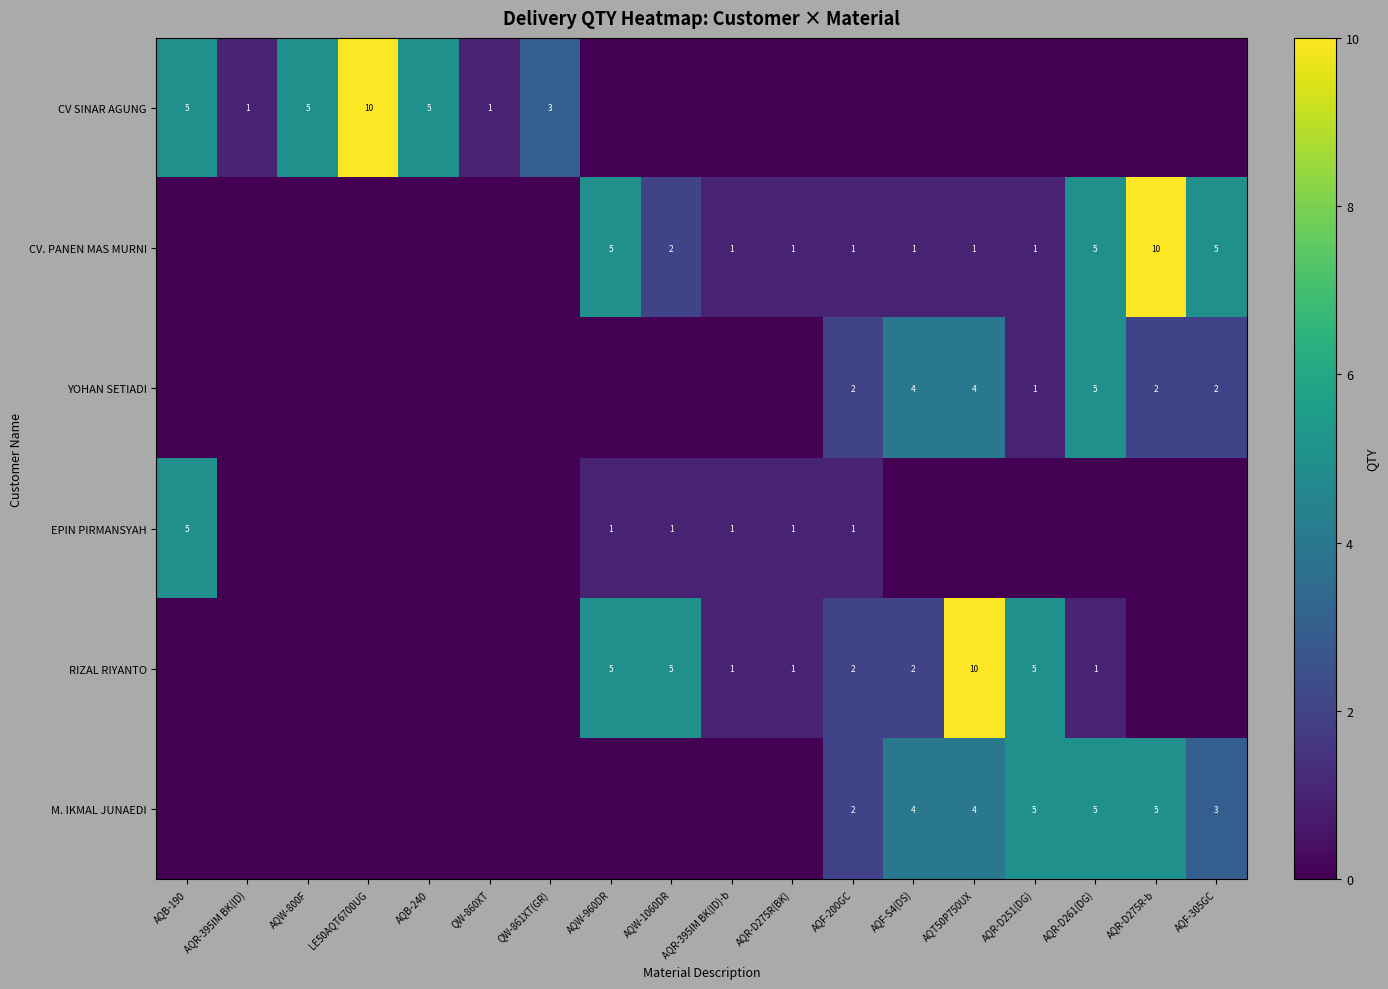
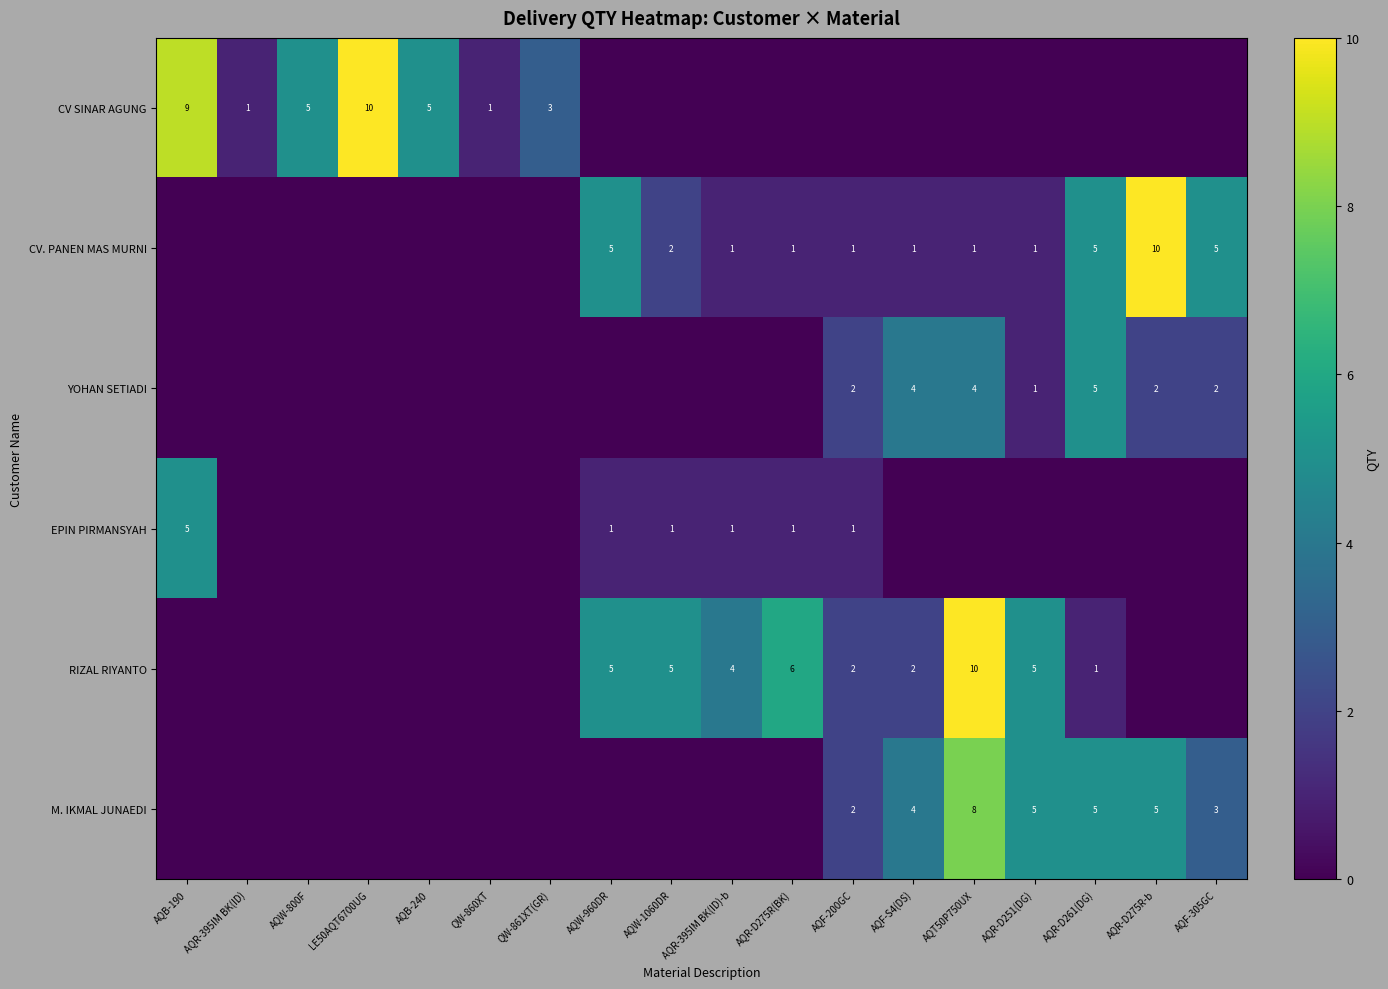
  {
    "CV SINAR AGUNG": {
-     "AQB-190": 5,
+     "AQB-190": 9,
      "AQR-395IM BK(ID)": 1,
      "AQW-800F": 5,
      "LE50AQT6700UG": 10,
      "AQB-240": 5,
      "QW-860XT": 1,
      "QW-861XT(GR)": 3
    },
    "CV. PANEN MAS MURNI": {
      "AQW-960DR": 5,
      "AQW-1060DR": 2,
      "AQR-395IM BK(ID)-b": 1,
      "AQR-D275R(BK)": 1,
      "AQF-200GC": 1,
      "AQF-S4(DS)": 1,
      "AQT50P750UX": 1,
      "AQR-D251(DG)": 1,
      "AQR-D261(DG)": 5,
      "AQR-D275R-b": 10,
      "AQF-305GC": 5
    },
    "YOHAN SETIADI": {
      "AQF-200GC": 2,
      "AQF-S4(DS)": 4,
      "AQT50P750UX": 4,
      "AQR-D251(DG)": 1,
      "AQR-D261(DG)": 5,
      "AQR-D275R-b": 2,
      "AQF-305GC": 2
    },
    "EPIN PIRMANSYAH": {
      "AQB-190": 5,
      "AQW-960DR": 1,
      "AQW-1060DR": 1,
      "AQR-395IM BK(ID)-b": 1,
      "AQR-D275R(BK)": 1,
      "AQF-200GC": 1
    },
    "RIZAL RIYANTO": {
      "AQW-960DR": 5,
      "AQW-1060DR": 5,
-     "AQR-395IM BK(ID)-b": 1,
-     "AQR-D275R(BK)": 1,
+     "AQR-395IM BK(ID)-b": 4,
+     "AQR-D275R(BK)": 6,
      "AQF-200GC": 2,
      "AQF-S4(DS)": 2,
      "AQT50P750UX": 10,
      "AQR-D251(DG)": 5,
      "AQR-D261(DG)": 1
    },
    "M. IKMAL JUNAEDI": {
      "AQF-200GC": 2,
      "AQF-S4(DS)": 4,
-     "AQT50P750UX": 4,
+     "AQT50P750UX": 8,
      "AQR-D251(DG)": 5,
      "AQR-D261(DG)": 5,
      "AQR-D275R-b": 5,
      "AQF-305GC": 3
    }
  }
